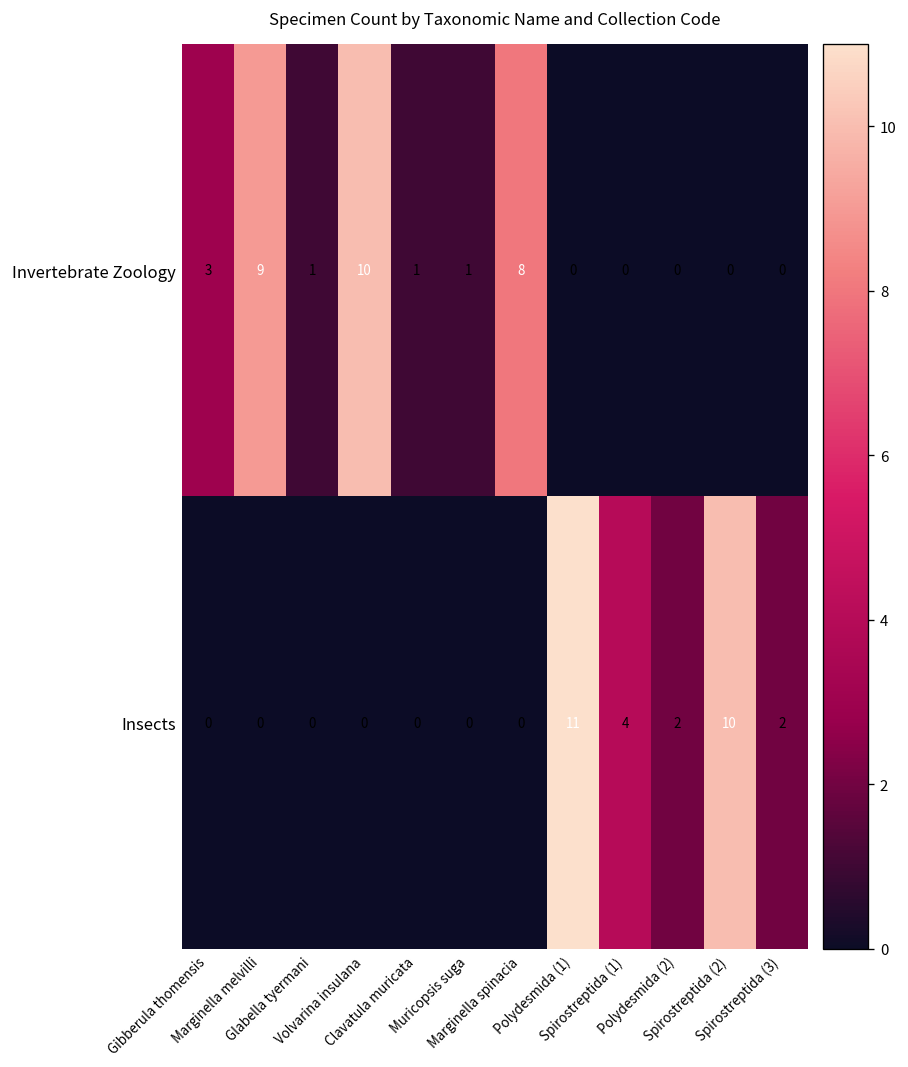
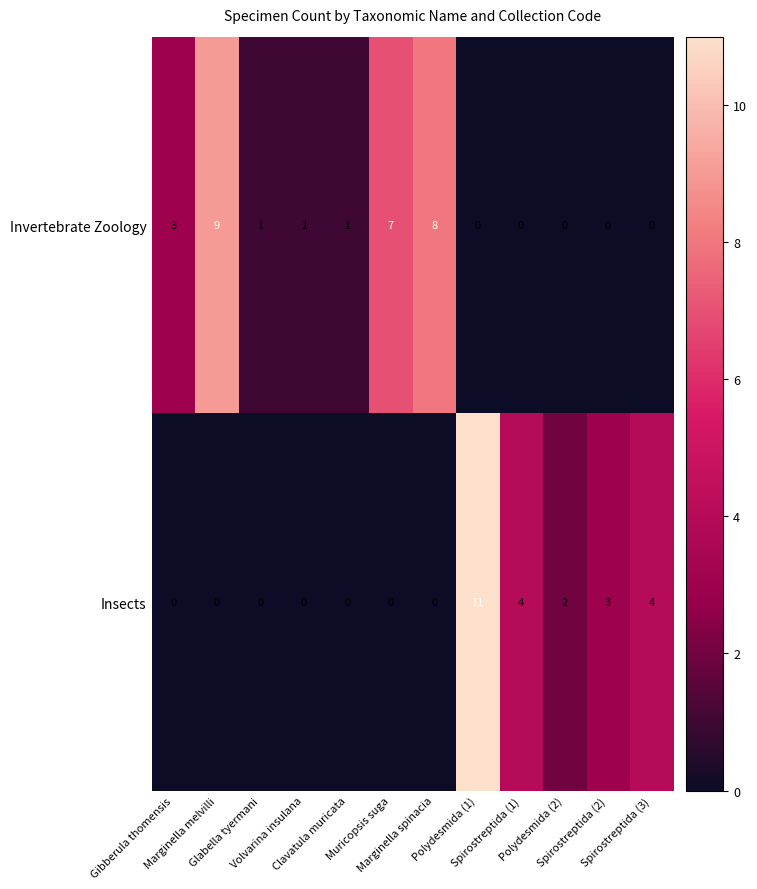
  {
    "Invertebrate Zoology": {
      "Gibberula thomensis": 3,
      "Marginella melvilli": 9,
      "Glabella tyermani": 1,
-     "Volvarina insulana": 10,
+     "Volvarina insulana": 1,
      "Clavatula muricata": 1,
-     "Muricopsis suga": 1,
+     "Muricopsis suga": 7,
      "Marginella spinacia": 8
    },
    "Insects": {
      "Polydesmida (1)": 11,
      "Spirostreptida (1)": 4,
      "Polydesmida (2)": 2,
-     "Spirostreptida (2)": 10,
-     "Spirostreptida (3)": 2
+     "Spirostreptida (2)": 3,
+     "Spirostreptida (3)": 4
    }
  }
